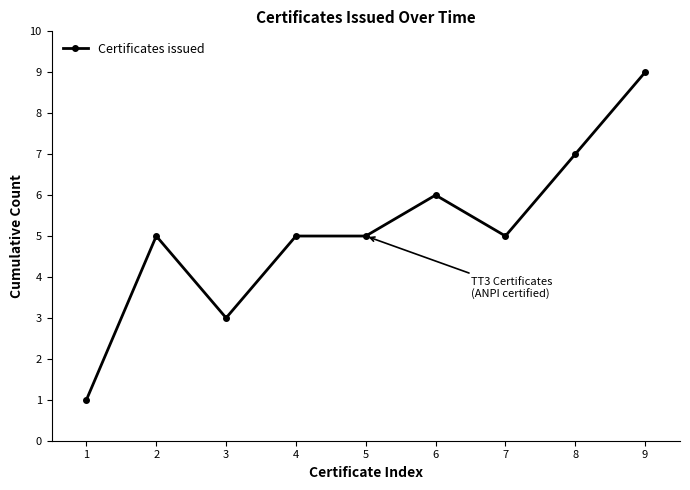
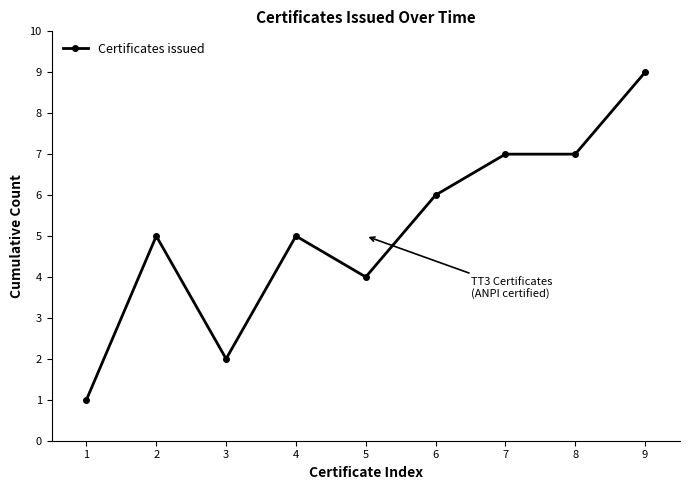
  {
    "1": 1,
    "2": 5,
-   "3": 3,
+   "3": 2,
    "4": 5,
-   "5": 5,
+   "5": 4,
    "6": 6,
-   "7": 5,
+   "7": 7,
    "8": 7,
    "9": 9
  }
